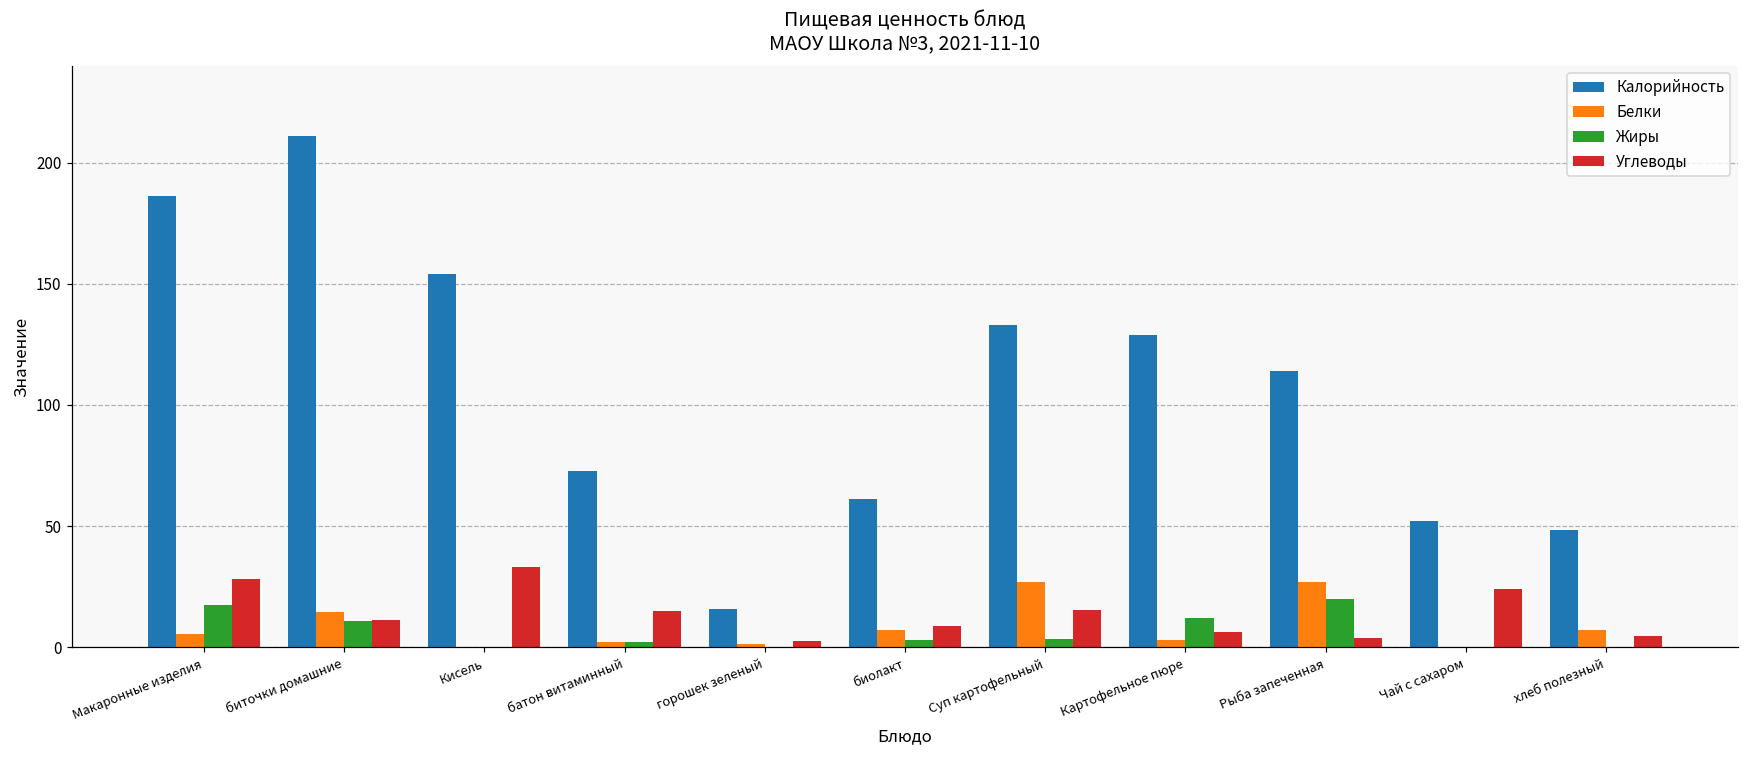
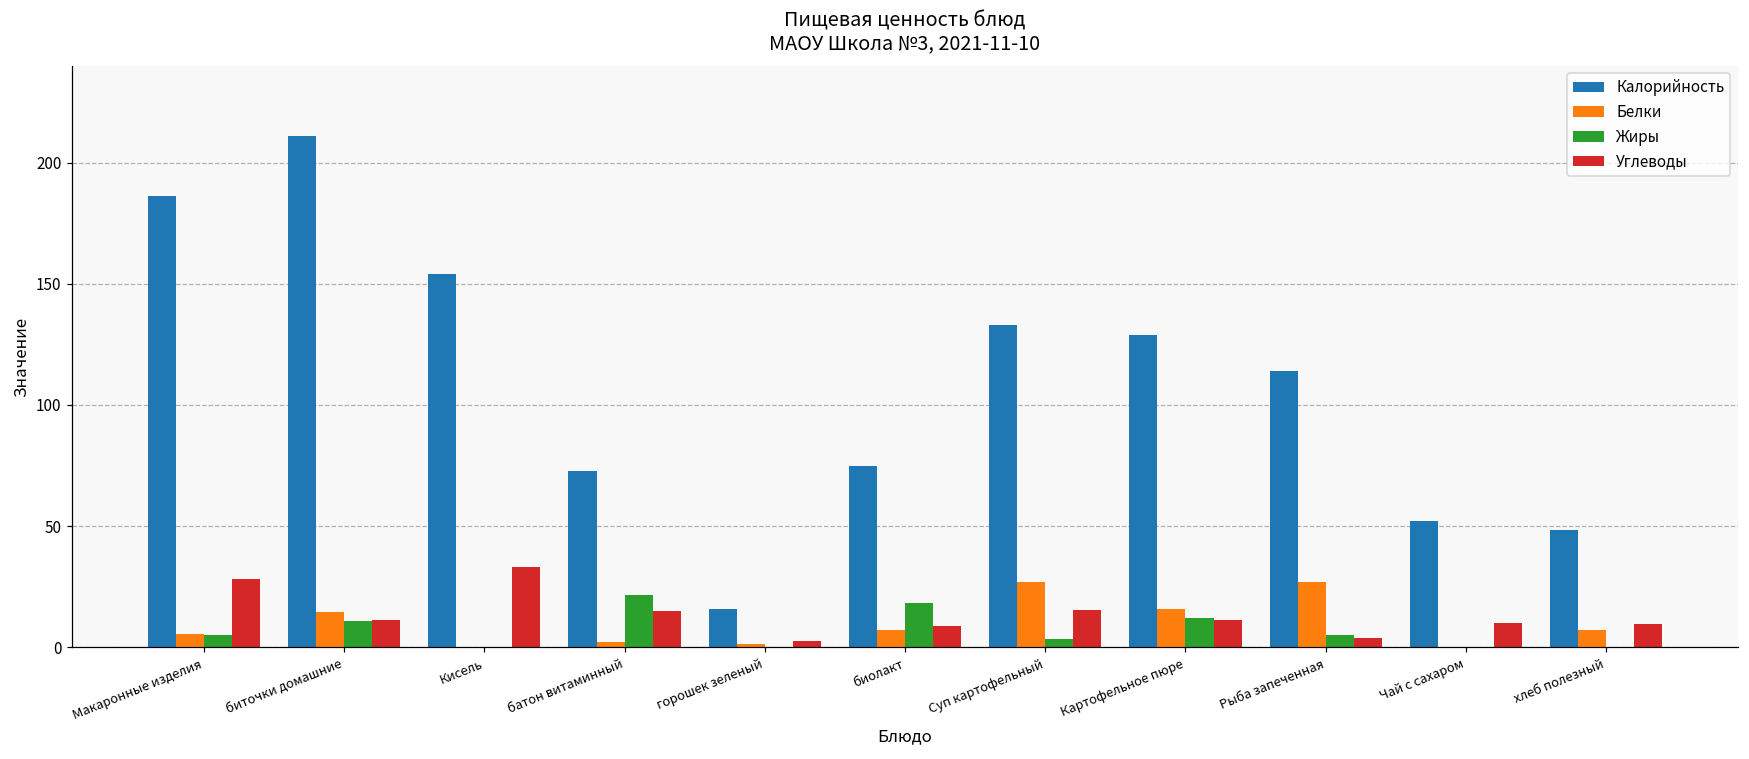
  {
    "Калорийность": {
      "Макаронные изделия": 186,
      "биточки домашние": 211,
      "Кисель": 154,
      "батон витаминный": 73,
      "горошек зеленый": 16,
-     "биолакт": 61,
+     "биолакт": 75,
      "Суп картофельный": 133,
      "Картофельное пюре": 129,
      "Рыба запеченная": 114,
      "Чай с сахаром": 52,
      "хлеб полезный": 48
    },
    "Белки": {
      "Макаронные изделия": 6,
      "биточки домашние": 15,
      "Кисель": 0,
      "батон витаминный": 2,
      "горошек зеленый": 1,
      "биолакт": 7,
      "Суп картофельный": 27,
-     "Картофельное пюре": 3,
+     "Картофельное пюре": 16,
      "Рыба запеченная": 27,
      "хлеб полезный": 7
    },
    "Жиры": {
-     "Макаронные изделия": 17,
+     "Макаронные изделия": 5,
      "биточки домашние": 11,
      "Кисель": 0,
-     "батон витаминный": 2,
-     "биолакт": 3,
+     "батон витаминный": 22,
+     "биолакт": 18,
      "Суп картофельный": 3,
      "Картофельное пюре": 12,
-     "Рыба запеченная": 20
+     "Рыба запеченная": 5
    },
    "Углеводы": {
      "Макаронные изделия": 28,
      "биточки домашние": 11,
      "Кисель": 33,
      "батон витаминный": 15,
      "горошек зеленый": 3,
      "биолакт": 9,
      "Суп картофельный": 15,
-     "Картофельное пюре": 6,
+     "Картофельное пюре": 11,
      "Рыба запеченная": 4,
-     "Чай с сахаром": 24,
-     "хлеб полезный": 5
+     "Чай с сахаром": 10,
+     "хлеб полезный": 10
    }
  }
